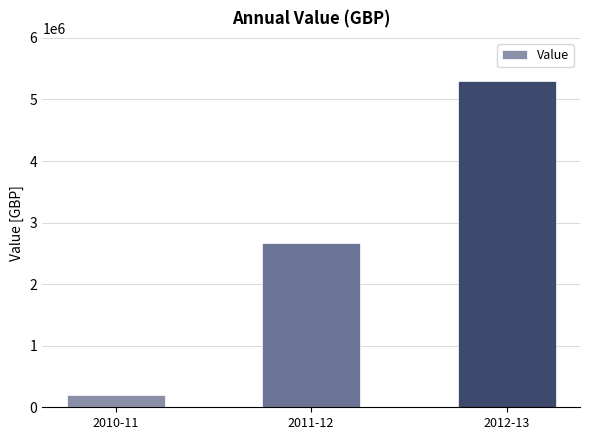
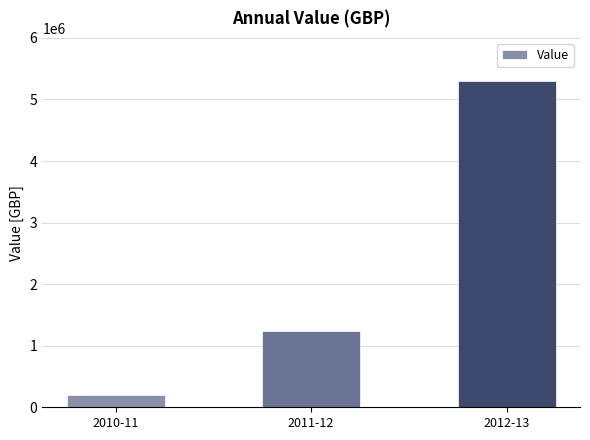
  {
    "2010-11": 200000,
-   "2011-12": 2700000,
+   "2011-12": 1200000,
    "2012-13": 5300000
  }
